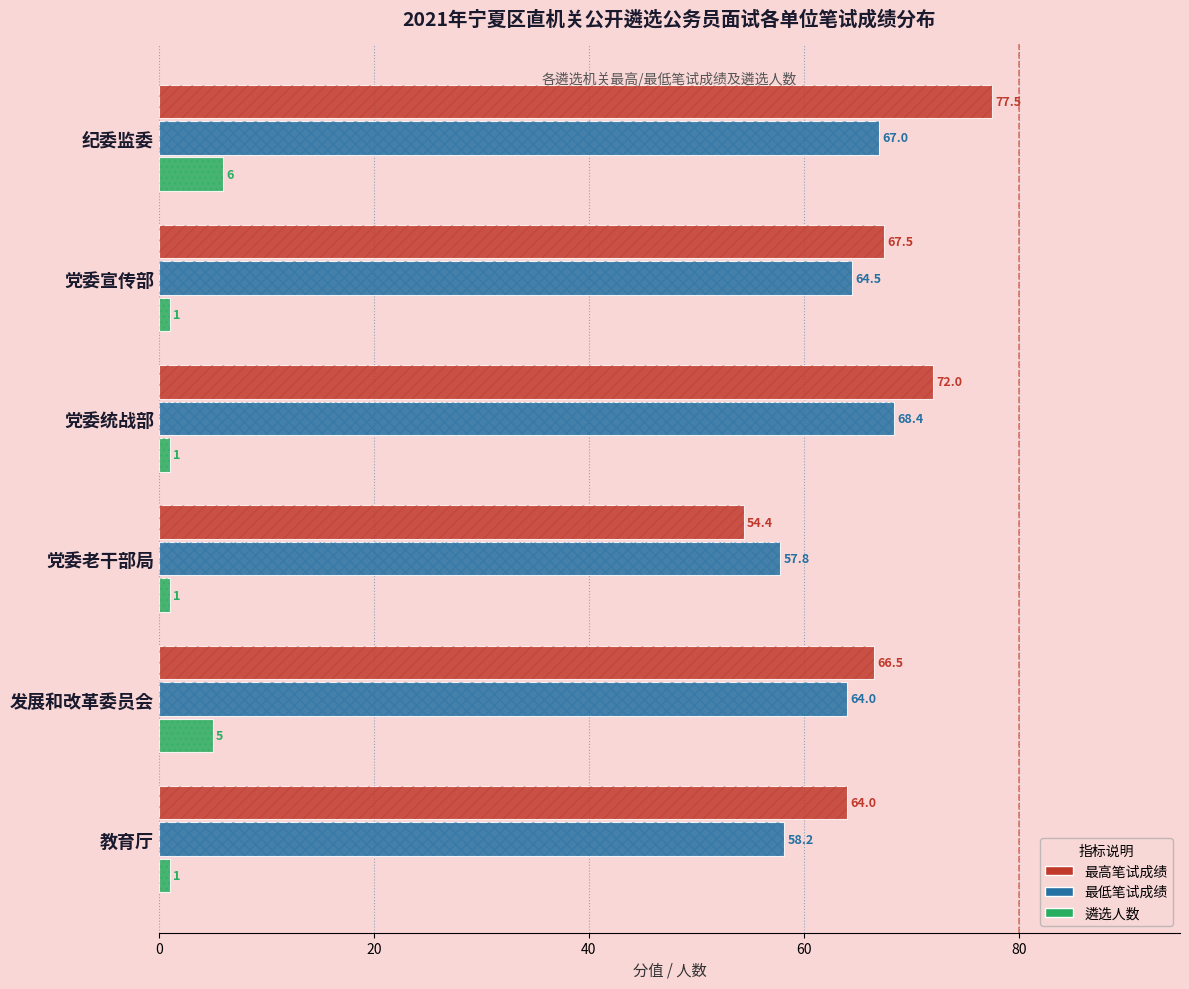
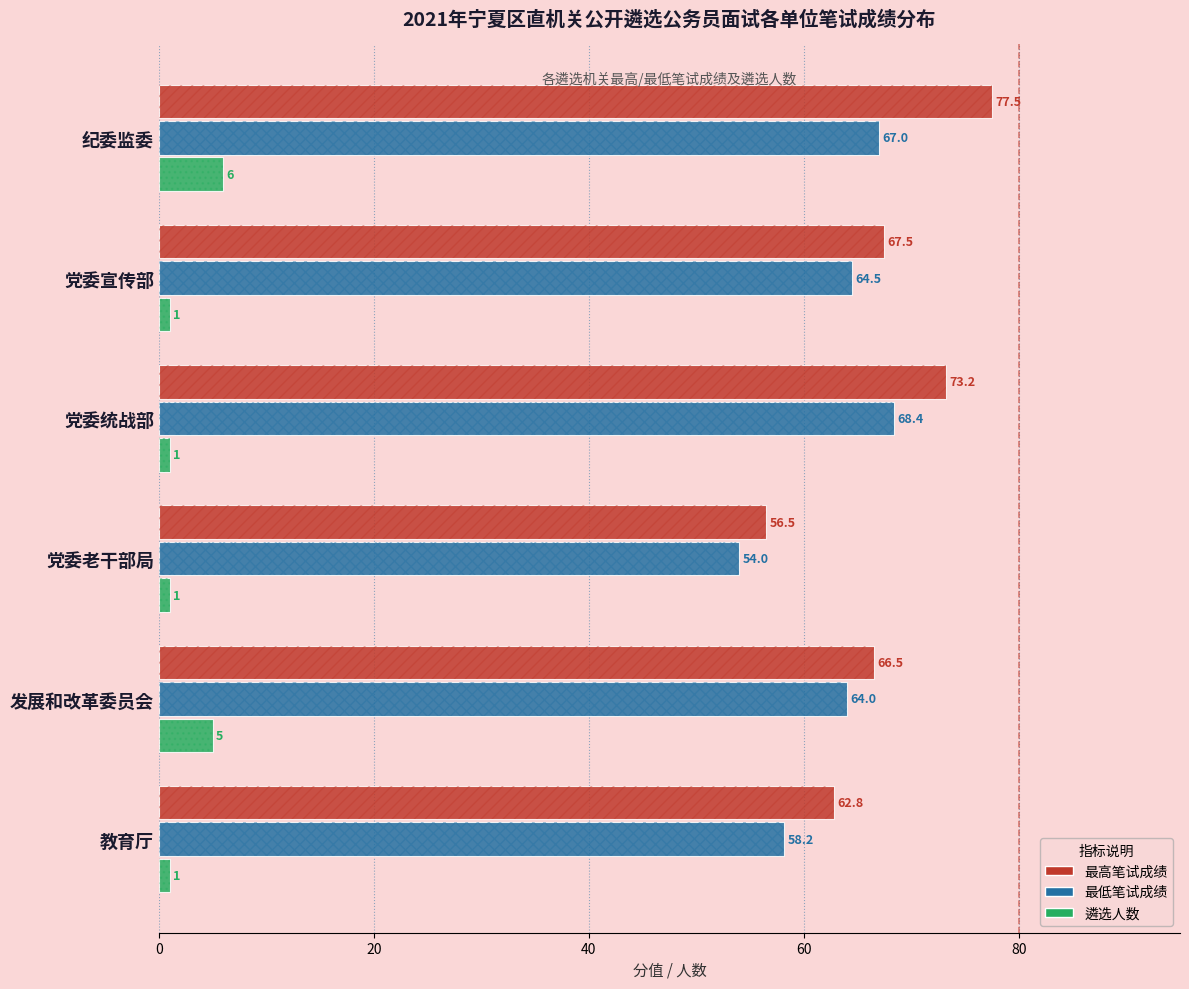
  {
    "最高笔试成绩": {
      "纪委监委": 77.5,
      "党委宣传部": 67.5,
-     "党委统战部": 72.0,
-     "党委老干部局": 54.4,
+     "党委统战部": 73.2,
+     "党委老干部局": 56.5,
      "发展和改革委员会": 66.5,
-     "教育厅": 64.0
+     "教育厅": 62.8
    },
    "最低笔试成绩": {
      "纪委监委": 67.0,
      "党委宣传部": 64.5,
      "党委统战部": 68.4,
-     "党委老干部局": 57.8,
+     "党委老干部局": 54.0,
      "发展和改革委员会": 64.0,
      "教育厅": 58.2
    },
    "遴选人数": {
      "纪委监委": 6,
      "党委宣传部": 1,
      "党委统战部": 1,
      "党委老干部局": 1,
      "发展和改革委员会": 5,
      "教育厅": 1
    }
  }
